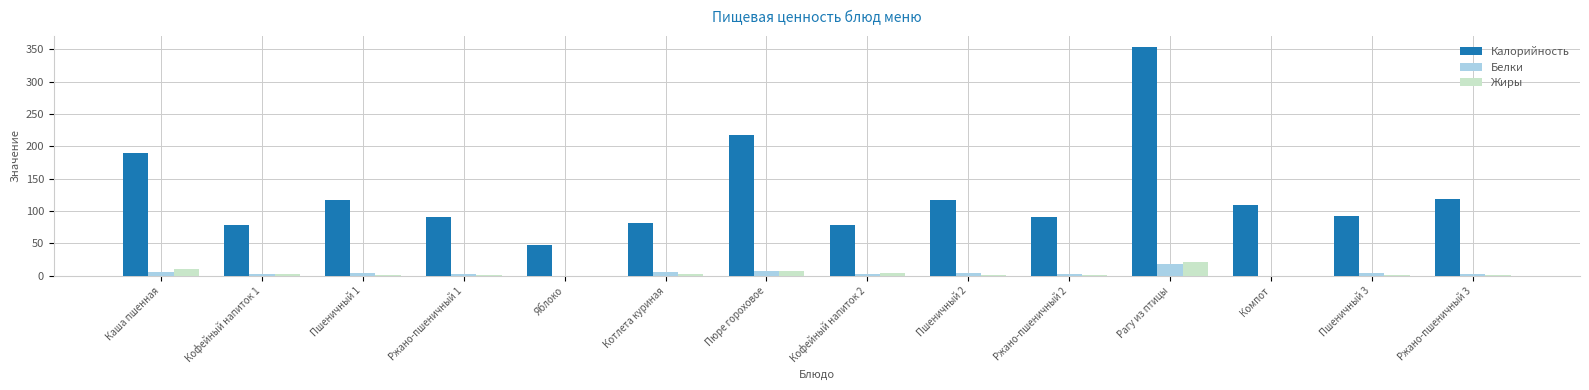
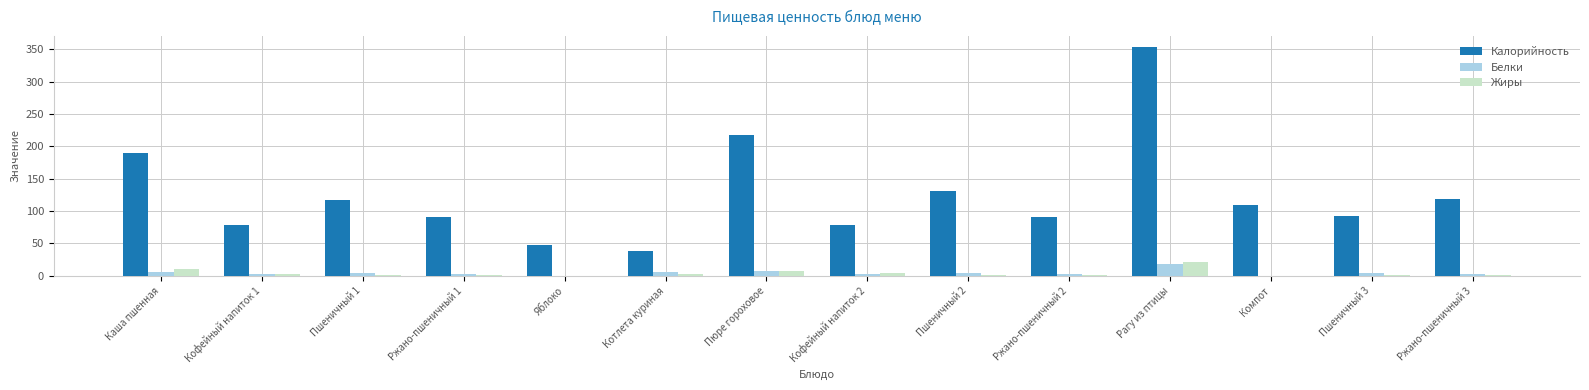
  {
    "Калорийность": {
      "Каша пшенная": 190,
      "Кофейный напиток 1": 80,
      "Пшеничный 1": 120,
      "Ржано-пшеничный 1": 90,
      "Яблоко": 50,
-     "Котлета куриная": 80,
+     "Котлета куриная": 40,
      "Пюре гороховое": 220,
      "Кофейный напиток 2": 80,
-     "Пшеничный 2": 120,
+     "Пшеничный 2": 130,
      "Ржано-пшеничный 2": 90,
      "Рагу из птицы": 350,
      "Компот": 110,
      "Пшеничный 3": 90,
      "Ржано-пшеничный 3": 120
    }
  }
